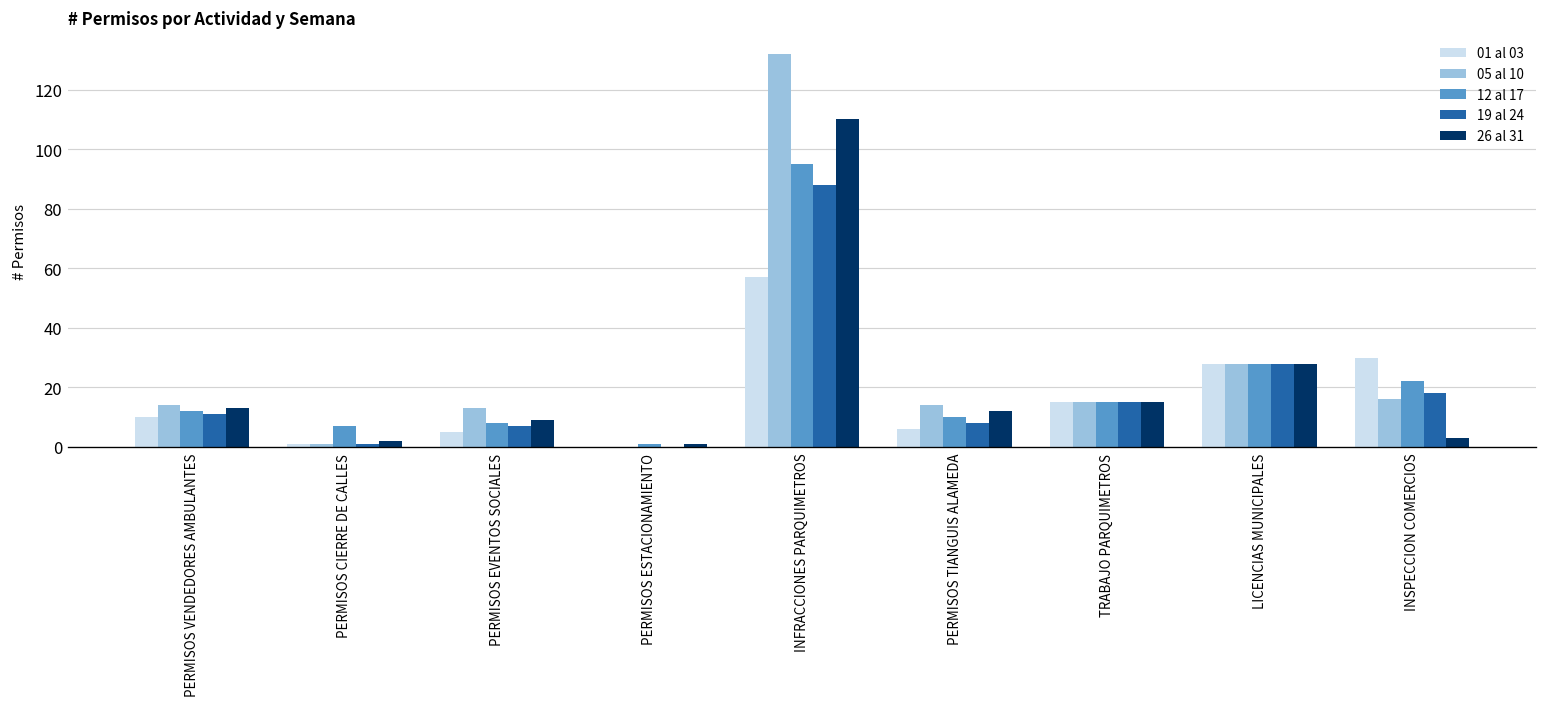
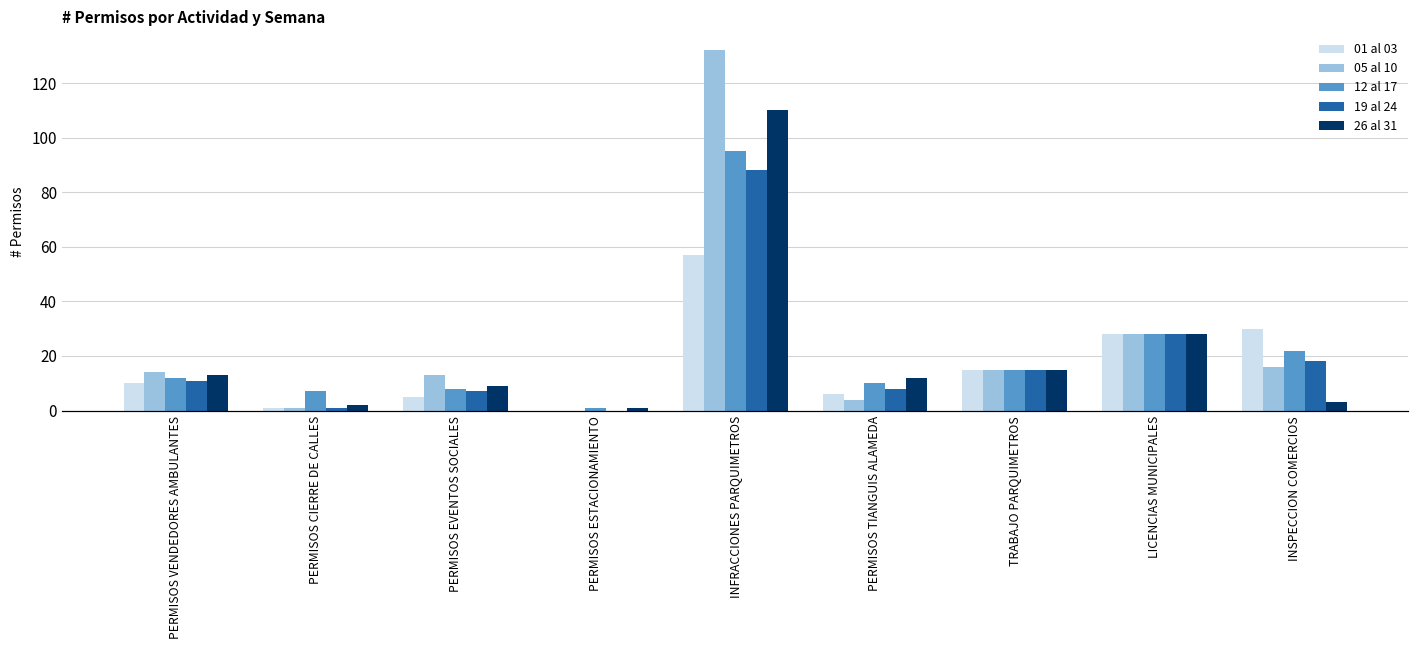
  {
    "01 al 03": {
      "PERMISOS VENDEDORES AMBULANTES": 10,
      "PERMISOS EVENTOS SOCIALES": 5,
      "PERMISOS ESTACIONAMIENTO": 0,
      "INFRACCIONES PARQUIMETROS": 57,
      "PERMISOS TIANGUIS ALAMEDA": 6,
      "TRABAJO PARQUIMETROS": 15,
      "LICENCIAS MUNICIPALES": 28,
      "INSPECCION COMERCIOS": 30
    },
    "05 al 10": {
      "PERMISOS VENDEDORES AMBULANTES": 14,
      "PERMISOS EVENTOS SOCIALES": 13,
      "PERMISOS ESTACIONAMIENTO": 0,
      "INFRACCIONES PARQUIMETROS": 132,
-     "PERMISOS TIANGUIS ALAMEDA": 14,
+     "PERMISOS TIANGUIS ALAMEDA": 4,
      "TRABAJO PARQUIMETROS": 15,
      "LICENCIAS MUNICIPALES": 28,
      "INSPECCION COMERCIOS": 16
    },
    "12 al 17": {
      "PERMISOS VENDEDORES AMBULANTES": 12,
      "PERMISOS CIERRE DE CALLES": 7,
      "PERMISOS EVENTOS SOCIALES": 8,
      "INFRACCIONES PARQUIMETROS": 95,
      "PERMISOS TIANGUIS ALAMEDA": 10,
      "TRABAJO PARQUIMETROS": 15,
      "LICENCIAS MUNICIPALES": 28,
      "INSPECCION COMERCIOS": 22
    },
    "19 al 24": {
      "PERMISOS VENDEDORES AMBULANTES": 11,
      "PERMISOS EVENTOS SOCIALES": 7,
      "PERMISOS ESTACIONAMIENTO": 0,
      "INFRACCIONES PARQUIMETROS": 88,
      "PERMISOS TIANGUIS ALAMEDA": 8,
      "TRABAJO PARQUIMETROS": 15,
      "LICENCIAS MUNICIPALES": 28,
      "INSPECCION COMERCIOS": 18
    },
    "26 al 31": {
      "PERMISOS VENDEDORES AMBULANTES": 13,
      "PERMISOS CIERRE DE CALLES": 2,
      "PERMISOS EVENTOS SOCIALES": 9,
      "INFRACCIONES PARQUIMETROS": 110,
      "PERMISOS TIANGUIS ALAMEDA": 12,
      "TRABAJO PARQUIMETROS": 15,
      "LICENCIAS MUNICIPALES": 28,
      "INSPECCION COMERCIOS": 3
    }
  }
